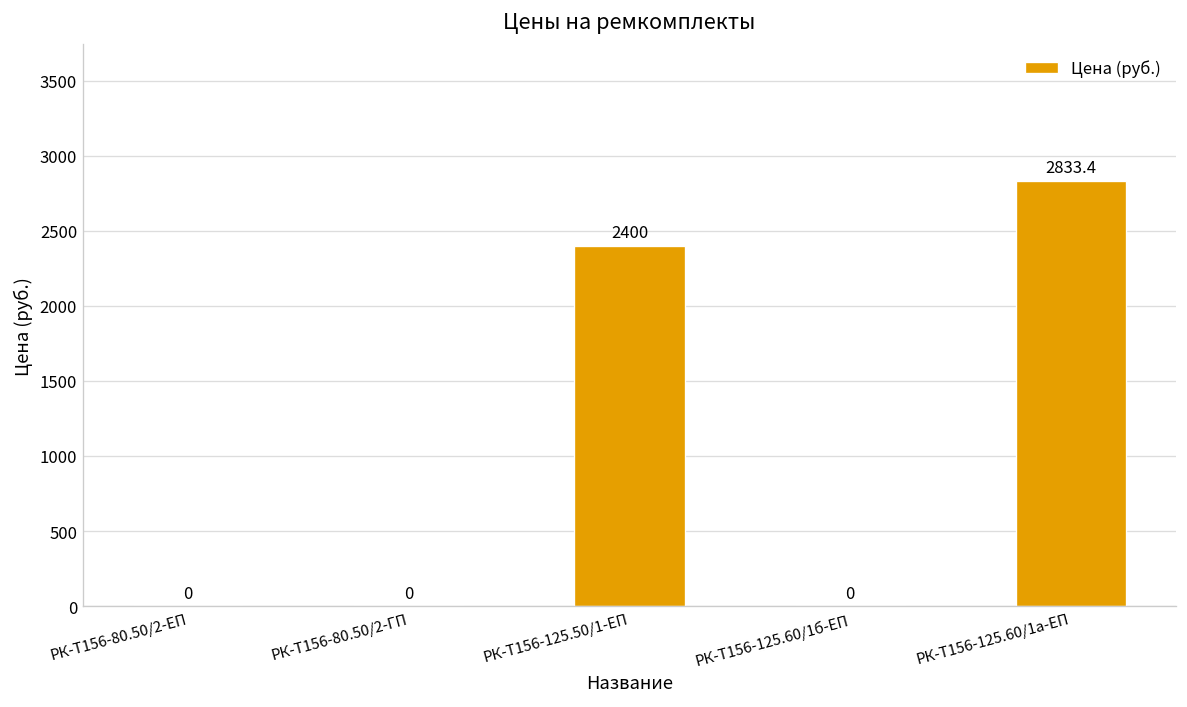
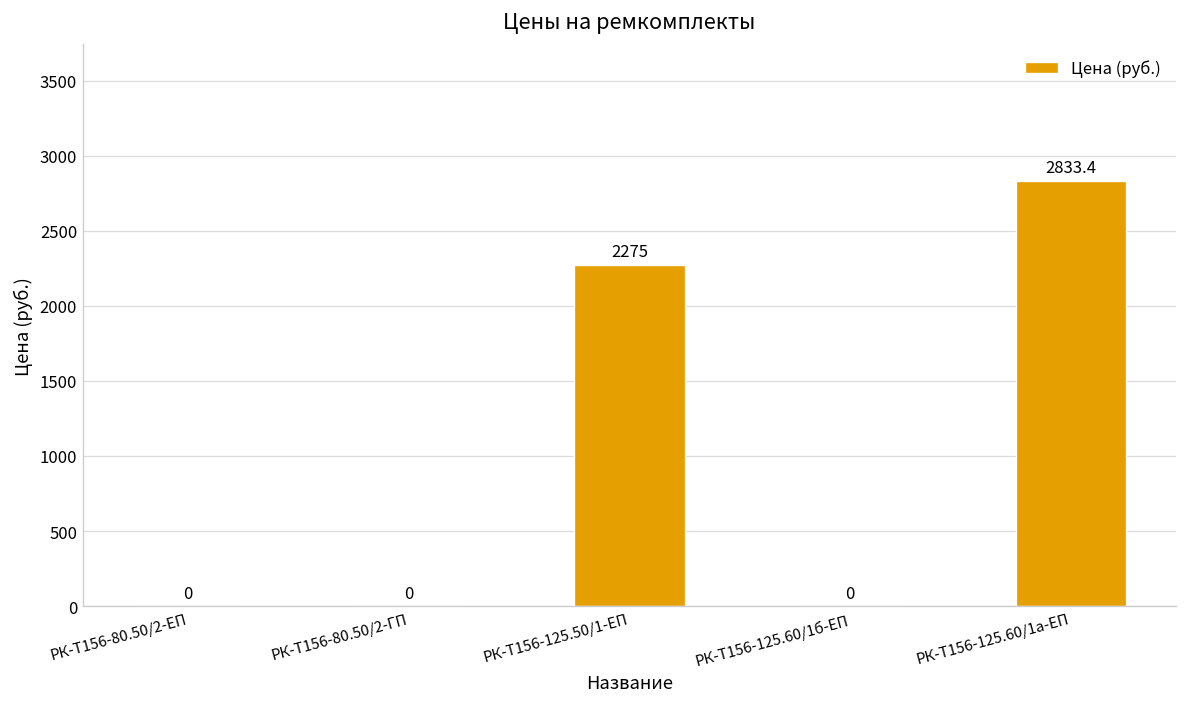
  {
    "РК-Т156-80.50/2-ЕП": 0,
    "РК-Т156-80.50/2-ГП": 0,
-   "РК-Т156-125.50/1-ЕП": 2400,
+   "РК-Т156-125.50/1-ЕП": 2275,
    "РК-Т156-125.60/1б-ЕП": 0,
    "РК-Т156-125.60/1а-ЕП": 2833.4
  }
